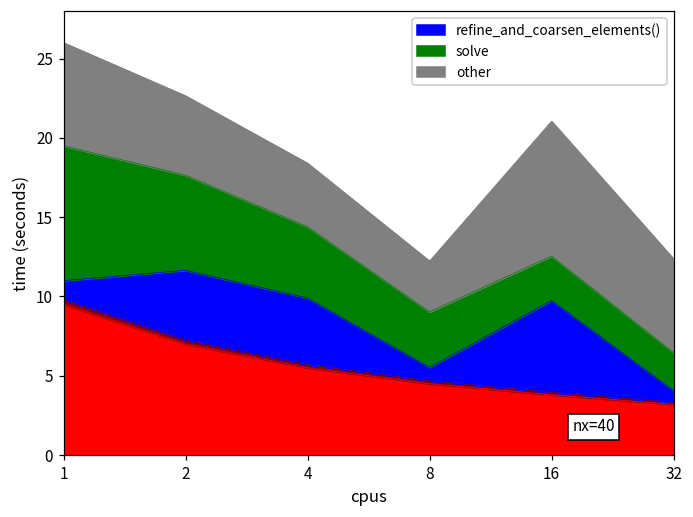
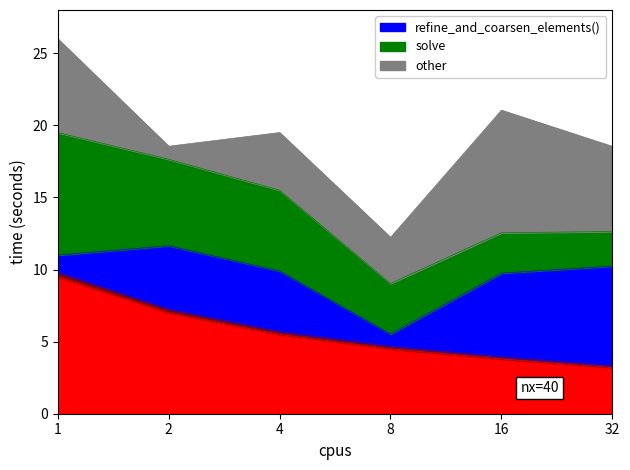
  {
    "refine_and_coarsen_elements()": {
      "1": 11.0,
      "2": 11.7,
      "4": 9.9,
      "8": 5.5,
      "16": 9.8,
-     "32": 0.8
+     "32": 6.9
    },
    "solve": {
      "1": 19.5,
      "2": 17.7,
-     "4": 4.5,
+     "4": 5.6,
      "8": 9.0,
      "16": 12.6
    },
    "other": {
      "1": 6.5,
-     "2": 5.0,
+     "2": 0.9,
      "4": 4.0,
      "8": 3.2,
      "16": 8.5,
      "32": 5.9
    }
  }
